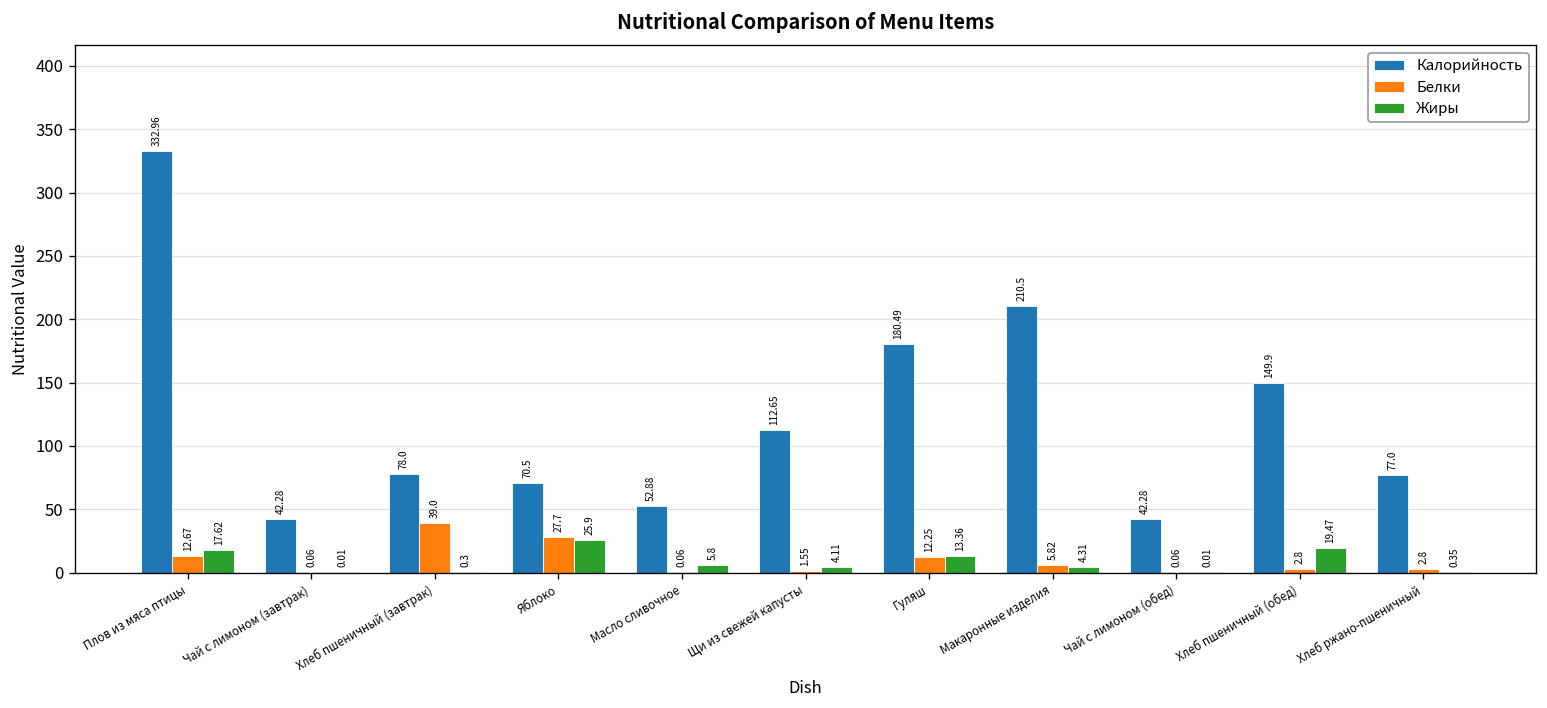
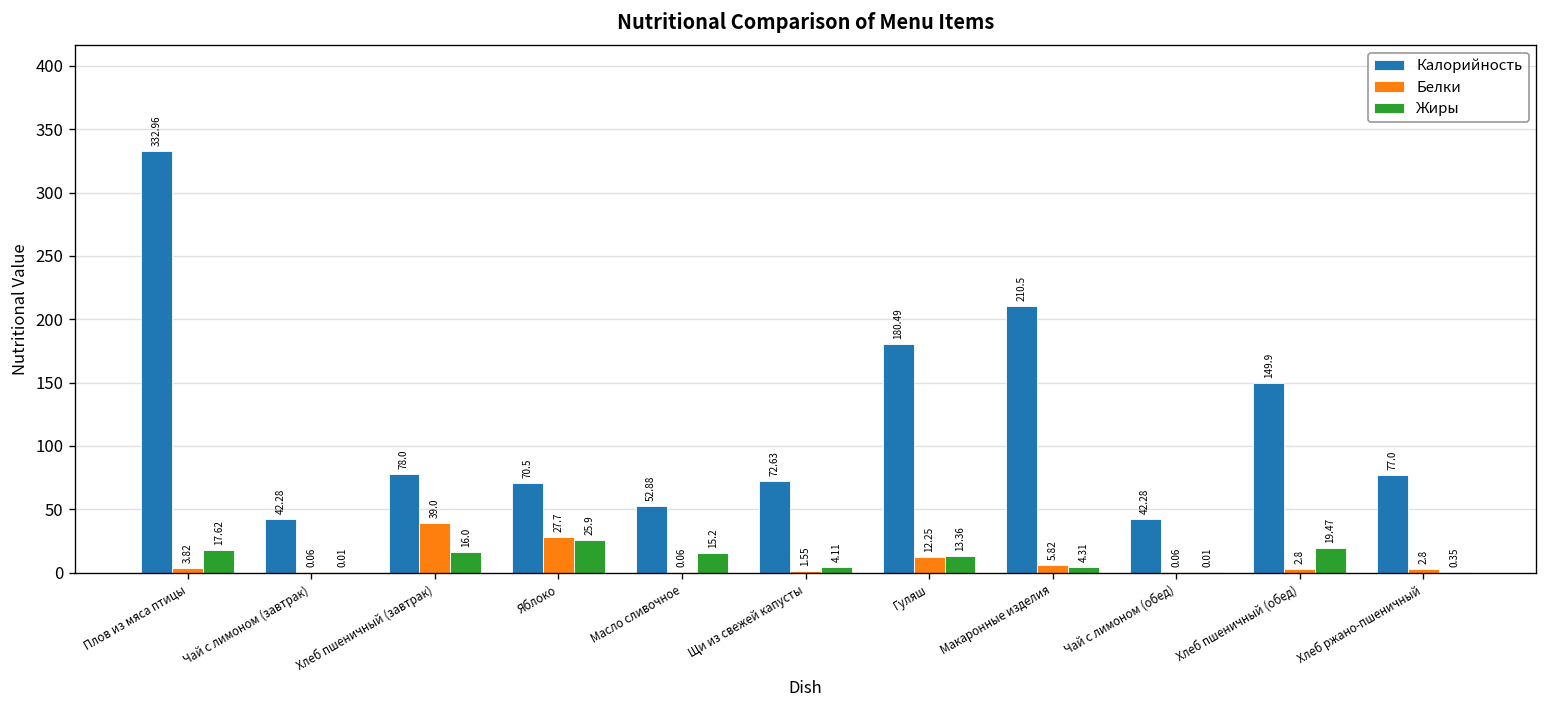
  {
    "Калорийность": {
      "Плов из мяса птицы": 332.96,
      "Чай с лимоном (завтрак)": 42.28,
      "Хлеб пшеничный (завтрак)": 78.0,
      "Яблоко": 70.5,
      "Масло сливочное": 52.88,
-     "Щи из свежей капусты": 112.65,
+     "Щи из свежей капусты": 72.63,
      "Гуляш": 180.49,
      "Макаронные изделия": 210.5,
      "Чай с лимоном (обед)": 42.28,
      "Хлеб пшеничный (обед)": 149.9,
      "Хлеб ржано-пшеничный": 77.0
    },
    "Белки": {
-     "Плов из мяса птицы": 12.67,
+     "Плов из мяса птицы": 3.82,
      "Чай с лимоном (завтрак)": 0.06,
      "Хлеб пшеничный (завтрак)": 39.0,
      "Яблоко": 27.7,
      "Масло сливочное": 0.06,
      "Щи из свежей капусты": 1.55,
      "Гуляш": 12.25,
      "Макаронные изделия": 5.82,
      "Чай с лимоном (обед)": 0.06,
      "Хлеб пшеничный (обед)": 2.8,
      "Хлеб ржано-пшеничный": 2.8
    },
    "Жиры": {
      "Плов из мяса птицы": 17.62,
      "Чай с лимоном (завтрак)": 0.01,
-     "Хлеб пшеничный (завтрак)": 0.3,
+     "Хлеб пшеничный (завтрак)": 16.0,
      "Яблоко": 25.9,
-     "Масло сливочное": 5.8,
+     "Масло сливочное": 15.2,
      "Щи из свежей капусты": 4.11,
      "Гуляш": 13.36,
      "Макаронные изделия": 4.31,
      "Чай с лимоном (обед)": 0.01,
      "Хлеб пшеничный (обед)": 19.47,
      "Хлеб ржано-пшеничный": 0.35
    }
  }
